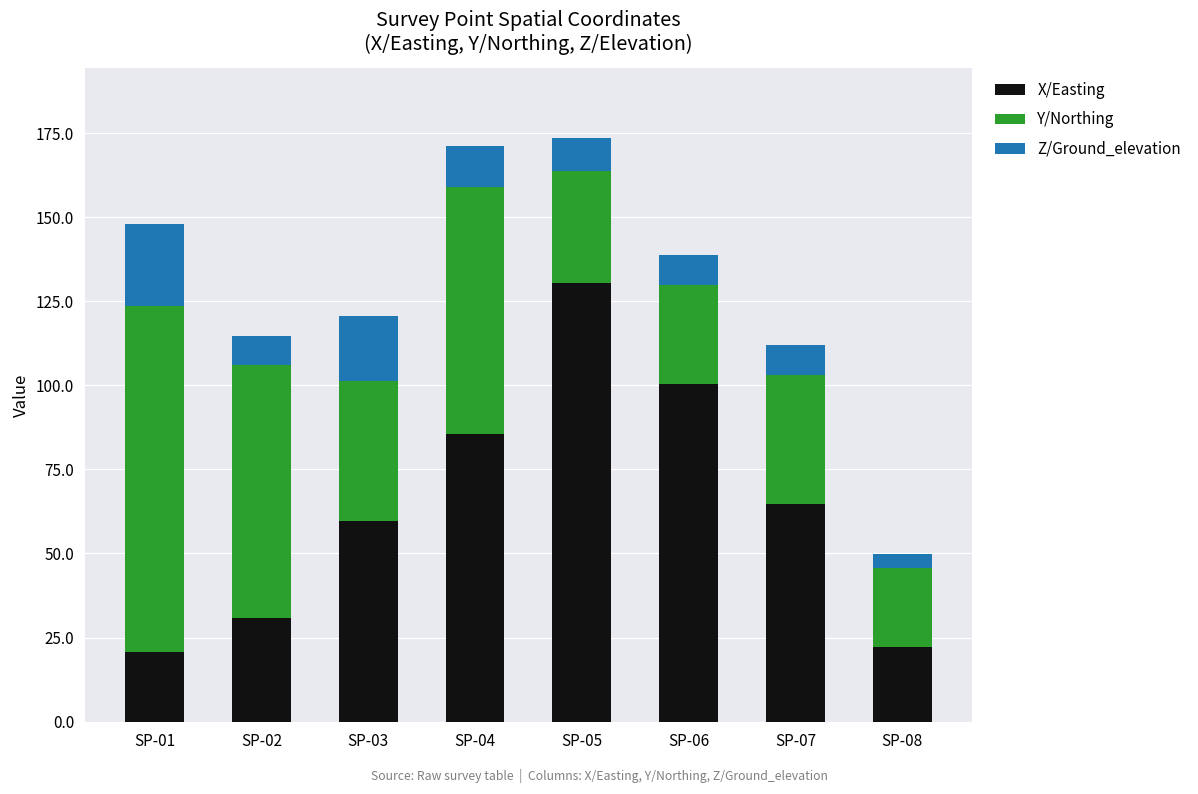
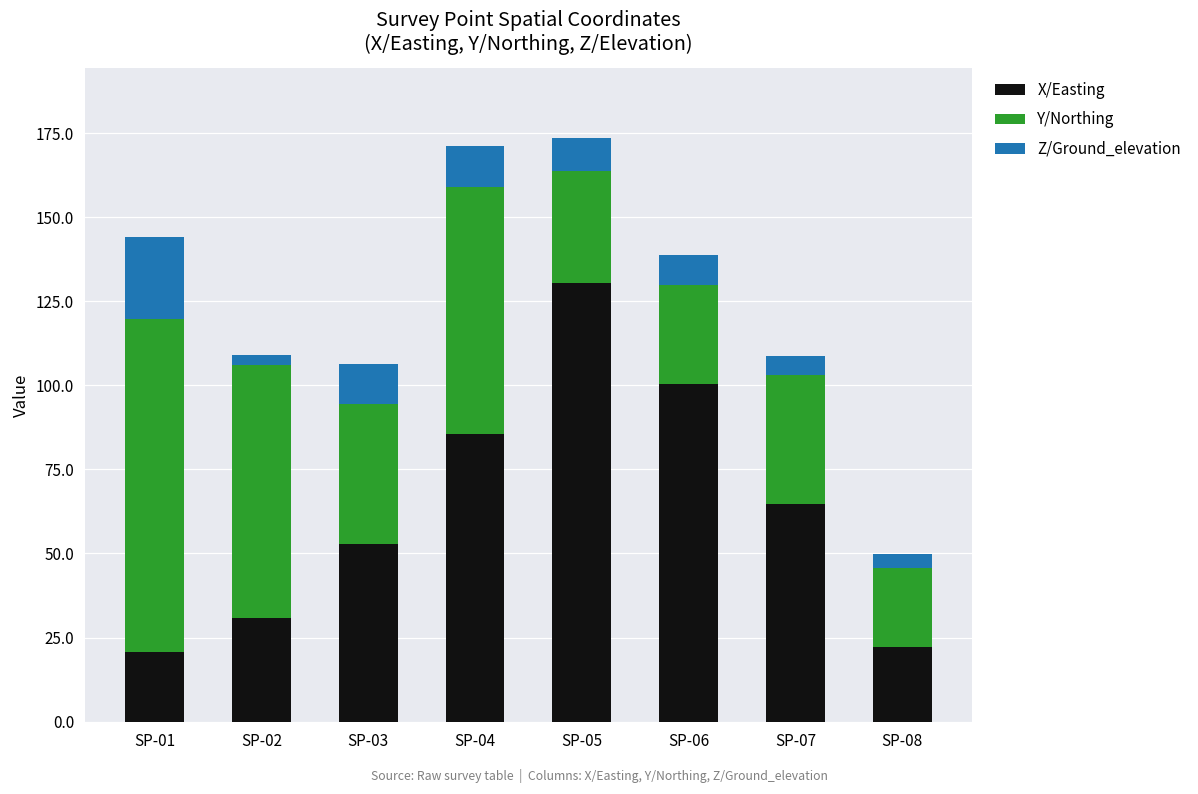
  {
    "X/Easting": {
      "SP-01": 21,
      "SP-02": 31,
-     "SP-03": 60,
+     "SP-03": 53,
      "SP-04": 86,
      "SP-05": 130,
      "SP-06": 101,
      "SP-07": 65,
      "SP-08": 22
    },
    "Y/Northing": {
-     "SP-01": 103,
+     "SP-01": 99,
      "SP-02": 75,
      "SP-03": 42,
      "SP-04": 73,
      "SP-05": 33,
      "SP-06": 29,
      "SP-07": 38,
      "SP-08": 23
    },
    "Z/Ground_elevation": {
      "SP-01": 24,
-     "SP-02": 9,
-     "SP-03": 20,
+     "SP-02": 3,
+     "SP-03": 12,
      "SP-04": 12,
      "SP-05": 10,
      "SP-06": 9,
-     "SP-07": 9,
+     "SP-07": 6,
      "SP-08": 4
    }
  }
